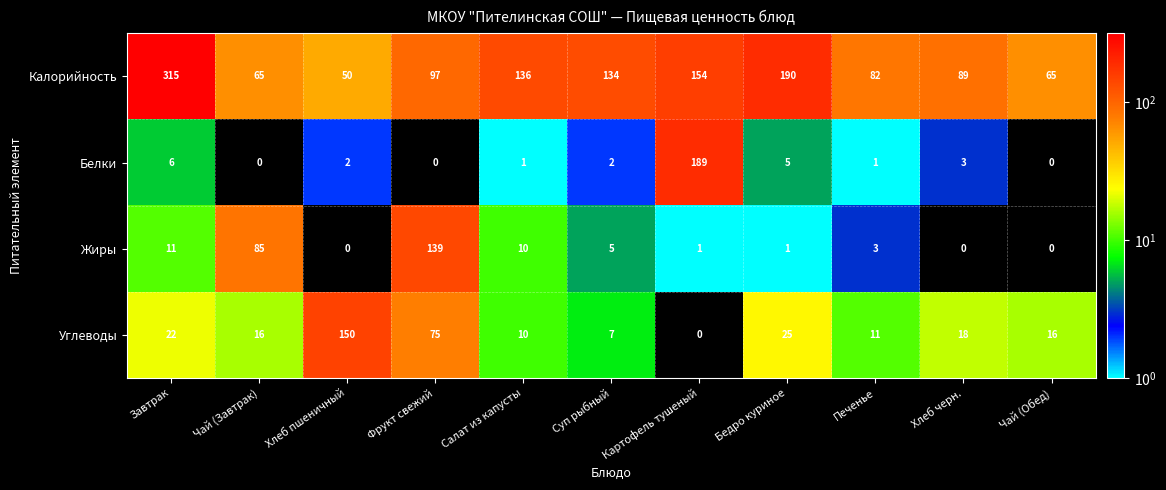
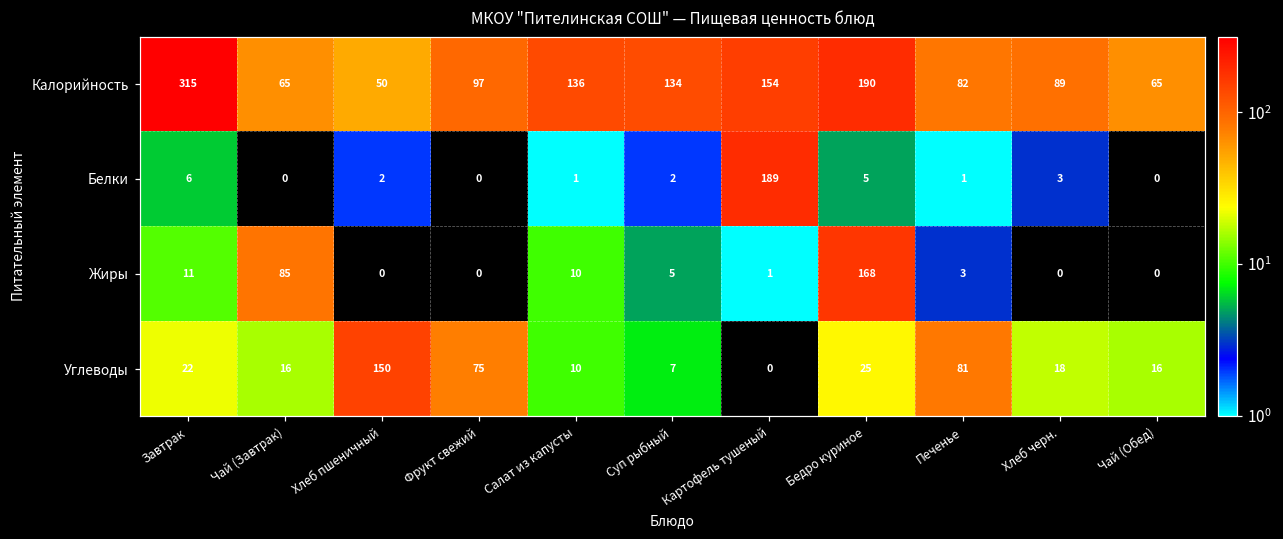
  {
    "Калорийность": {
      "Завтрак": 315,
      "Чай (Завтрак)": 65,
      "Хлеб пшеничный": 50,
      "Фрукт свежий": 97,
      "Салат из капусты": 136,
      "Суп рыбный": 134,
      "Картофель тушеный": 154,
      "Бедро куриное": 190,
      "Печенье": 82,
      "Хлеб черн.": 89,
      "Чай (Обед)": 65
    },
    "Белки": {
      "Завтрак": 6,
      "Чай (Завтрак)": 0,
      "Хлеб пшеничный": 2,
      "Фрукт свежий": 0,
      "Салат из капусты": 1,
      "Суп рыбный": 2,
      "Картофель тушеный": 189,
      "Бедро куриное": 5,
      "Печенье": 1,
      "Хлеб черн.": 3,
      "Чай (Обед)": 0
    },
    "Жиры": {
      "Завтрак": 11,
      "Чай (Завтрак)": 85,
      "Хлеб пшеничный": 0,
-     "Фрукт свежий": 139,
+     "Фрукт свежий": 0,
      "Салат из капусты": 10,
      "Суп рыбный": 5,
      "Картофель тушеный": 1,
-     "Бедро куриное": 1,
+     "Бедро куриное": 168,
      "Печенье": 3,
      "Хлеб черн.": 0,
      "Чай (Обед)": 0
    },
    "Углеводы": {
      "Завтрак": 22,
      "Чай (Завтрак)": 16,
      "Хлеб пшеничный": 150,
      "Фрукт свежий": 75,
      "Салат из капусты": 10,
      "Суп рыбный": 7,
      "Картофель тушеный": 0,
      "Бедро куриное": 25,
-     "Печенье": 11,
+     "Печенье": 81,
      "Хлеб черн.": 18,
      "Чай (Обед)": 16
    }
  }
